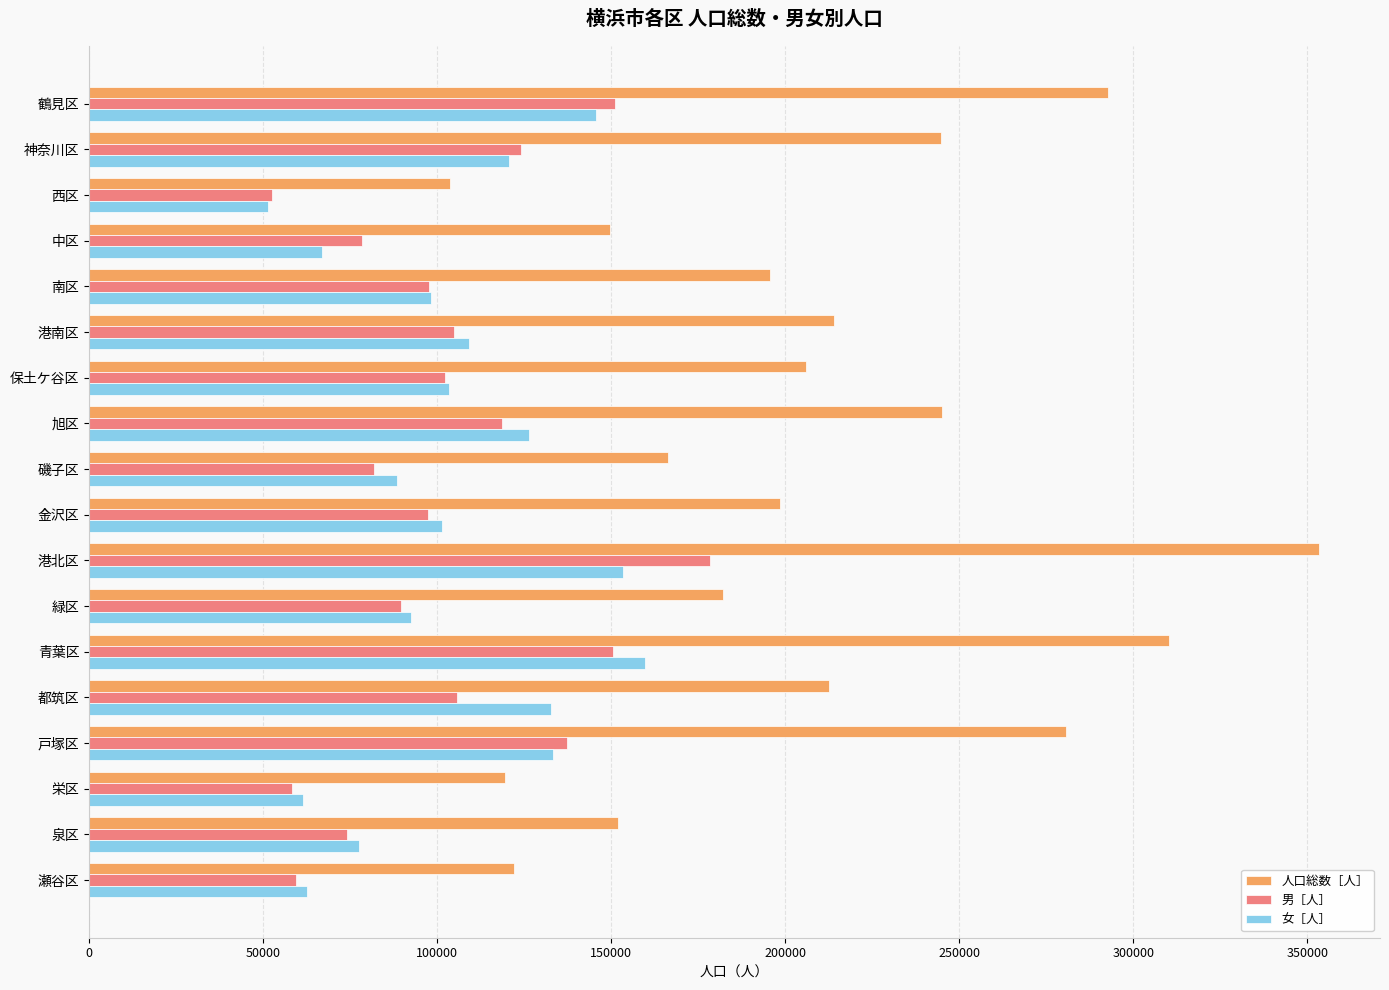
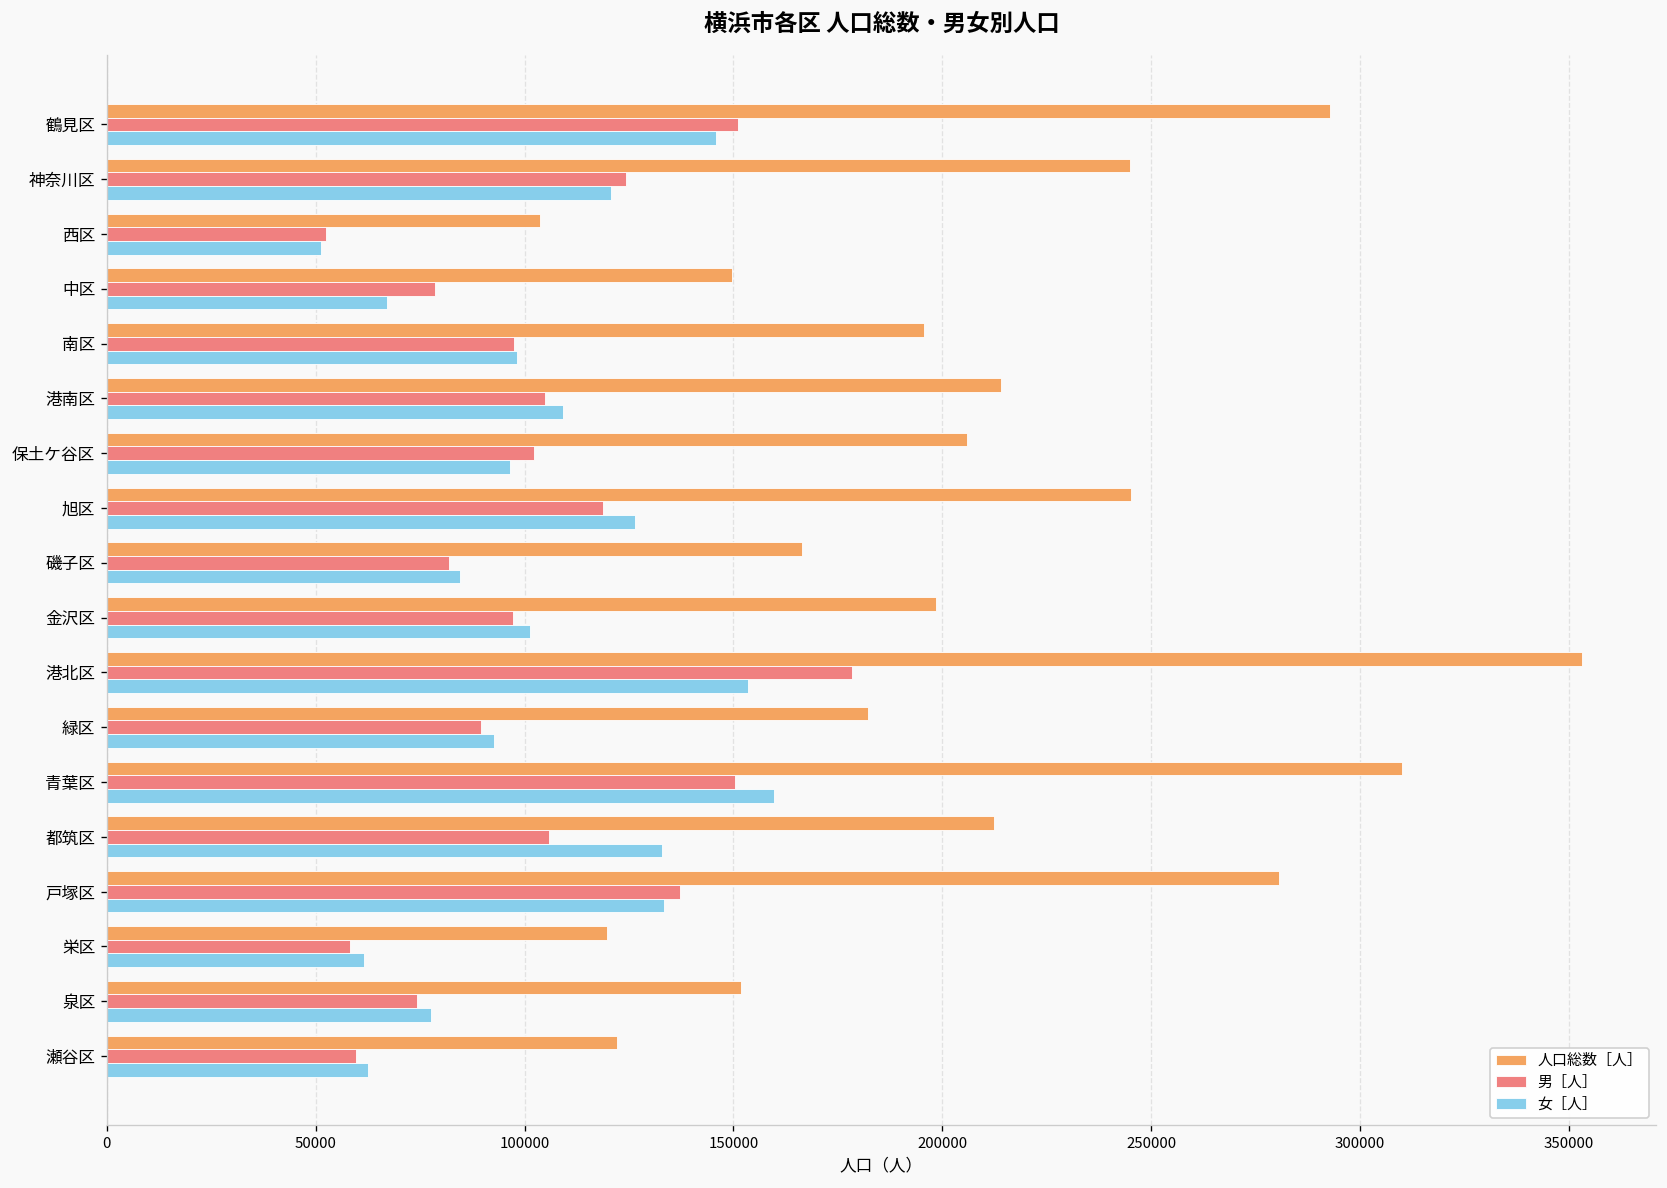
  {
    "女［人］": {
      "鶴見区": 146000,
      "神奈川区": 121000,
      "西区": 51000,
      "中区": 67000,
      "南区": 98000,
      "港南区": 109000,
-     "保土ケ谷区": 104000,
+     "保土ケ谷区": 97000,
      "旭区": 126000,
-     "磯子区": 88000,
+     "磯子区": 85000,
      "金沢区": 101000,
      "港北区": 153000,
      "緑区": 93000,
      "青葉区": 160000,
      "都筑区": 133000,
      "戸塚区": 133000,
      "栄区": 61000,
      "泉区": 78000,
      "瀬谷区": 63000
    }
  }
